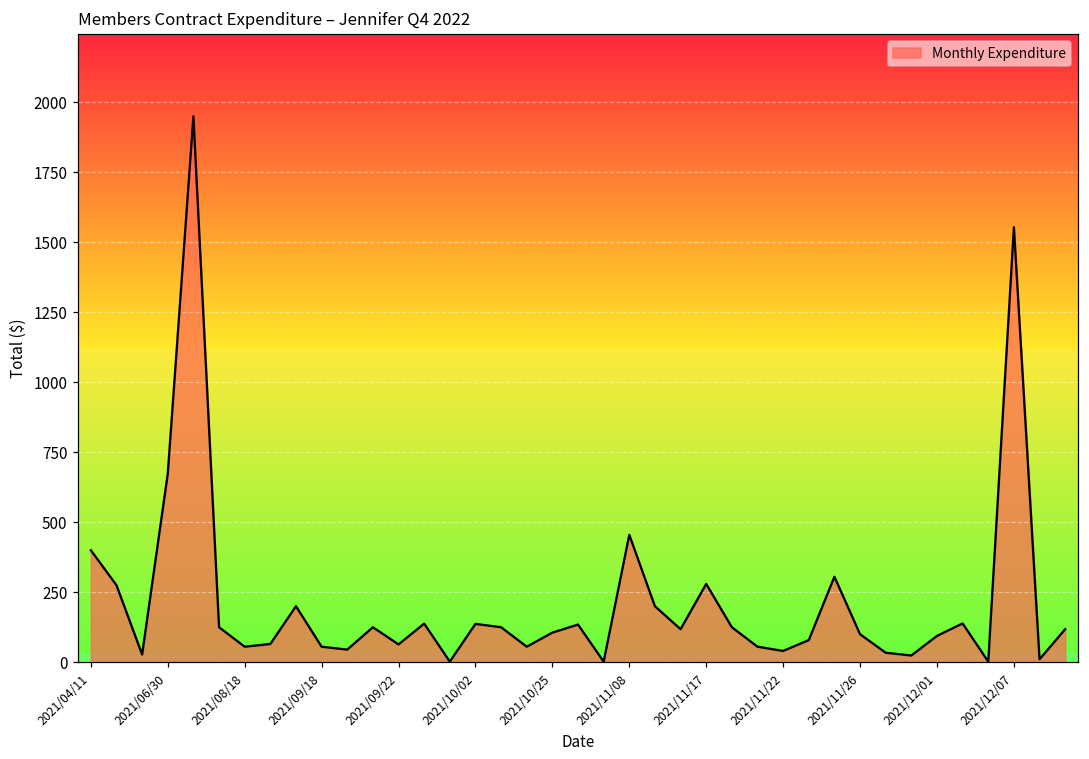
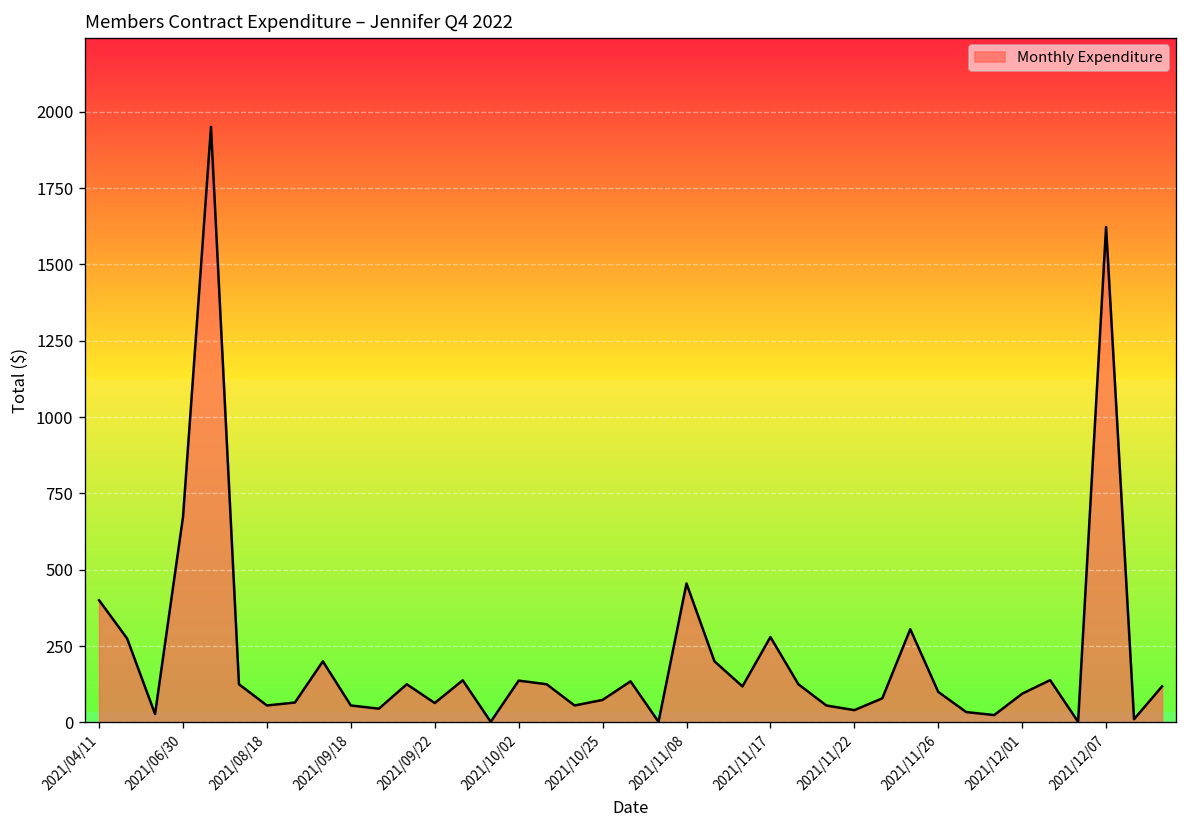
  {
    "2021/04/11": 400,
    "2021/06/30": 670,
    "2021/09/22": 60,
-   "2021/10/25": 110,
+   "2021/10/25": 70,
    "2021/11/08": 460,
    "2021/11/17": 280,
    "2021/11/22": 40,
    "2021/11/26": 100,
-   "2021/12/07": 1550
+   "2021/12/07": 1620
  }
